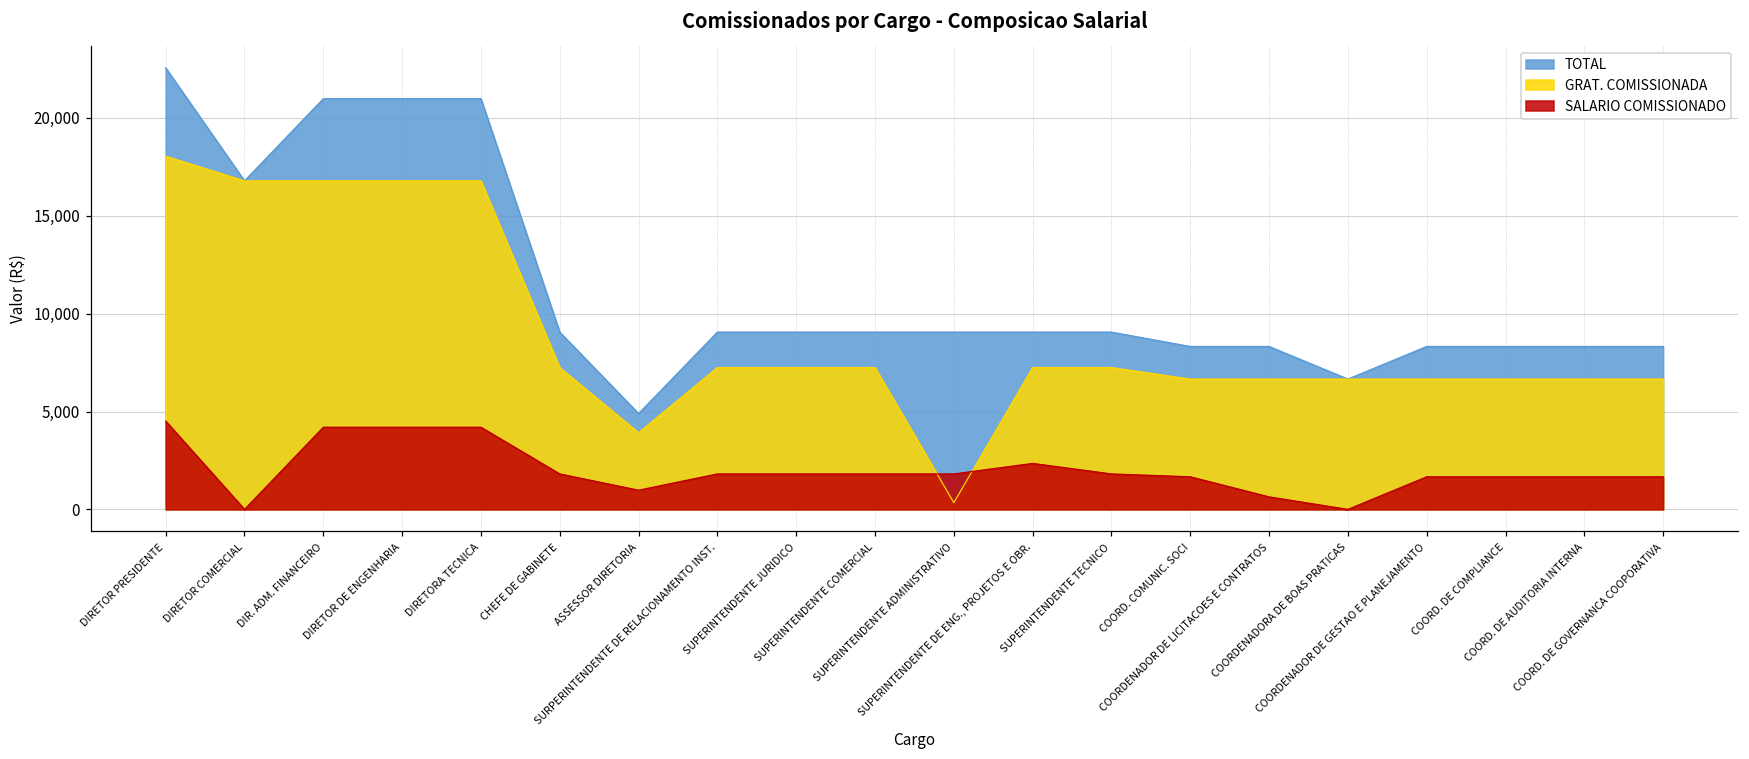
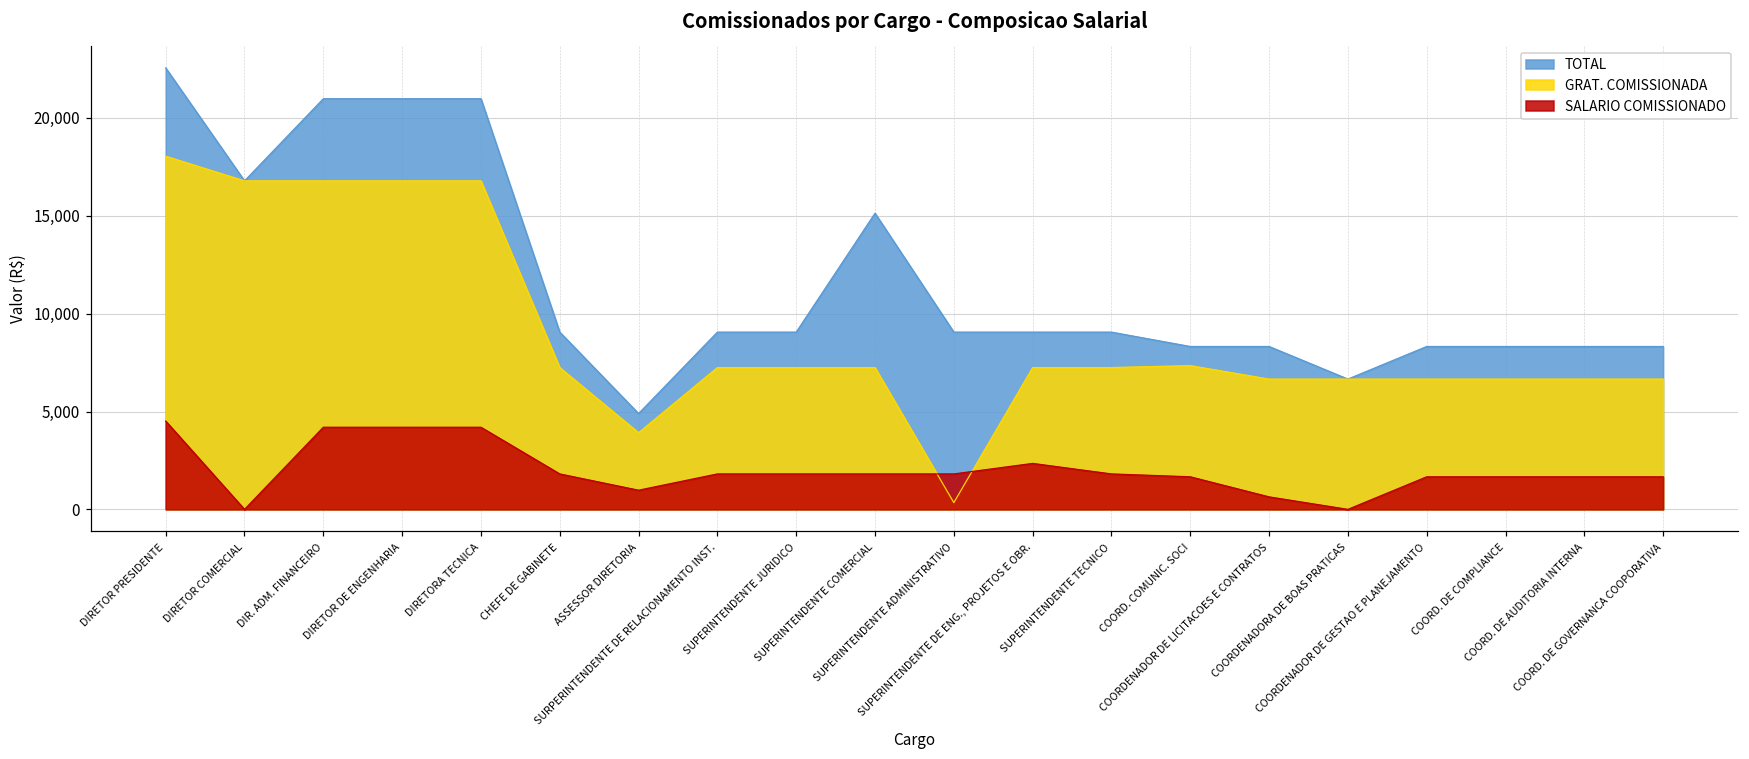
  {
    "TOTAL": {
      "DIRETOR PRESIDENTE": "22,600",
      "DIR. ADM. FINANCEIRO": "21,000",
      "DIRETOR DE ENGENHARIA": "21,000",
      "DIRETORA TECNICA": "21,000",
      "CHEFE DE GABINETE": "9,100",
      "ASSESSOR DIRETORIA": "4,900",
      "SURPERINTENDENTE DE RELACIONAMENTO INST.": "9,100",
      "SUPERINTENDENTE JURIDICO": "9,100",
-     "SUPERINTENDENTE COMERCIAL": "9,100",
+     "SUPERINTENDENTE COMERCIAL": "15,100",
      "SUPERINTENDENTE ADMINISTRATIVO": "9,100",
      "SUPERINTENDENTE DE ENG., PROJETOS E OBR.": "9,100",
      "SUPERINTENDENTE TECNICO": "9,100",
      "COORD. COMUNIC. SOCI": "8,300",
      "COORDENADOR DE LICITACOES E CONTRATOS": "8,300",
      "COORDENADOR DE GESTAO E PLANEJAMENTO": "8,300",
      "COORD. DE COMPLIANCE": "8,300",
      "COORD. DE AUDITORIA INTERNA": "8,300",
      "COORD. DE GOVERNANCA COOPORATIVA": "8,300"
    },
    "GRAT. COMISSIONADA": {
      "DIRETOR PRESIDENTE": "18,000",
      "DIR. ADM. FINANCEIRO": "16,800",
      "DIRETOR DE ENGENHARIA": "16,800",
      "DIRETORA TECNICA": "16,800",
      "CHEFE DE GABINETE": "7,200",
      "ASSESSOR DIRETORIA": "3,900",
      "SURPERINTENDENTE DE RELACIONAMENTO INST.": "7,200",
      "SUPERINTENDENTE JURIDICO": "7,200",
      "SUPERINTENDENTE COMERCIAL": "7,200",
      "SUPERINTENDENTE ADMINISTRATIVO": "300",
      "SUPERINTENDENTE DE ENG., PROJETOS E OBR.": "7,200",
      "SUPERINTENDENTE TECNICO": "7,200",
-     "COORD. COMUNIC. SOCI": "6,700",
+     "COORD. COMUNIC. SOCI": "7,300",
      "COORDENADOR DE LICITACOES E CONTRATOS": "6,700",
      "COORDENADOR DE GESTAO E PLANEJAMENTO": "6,700",
      "COORD. DE COMPLIANCE": "6,700",
      "COORD. DE AUDITORIA INTERNA": "6,700",
      "COORD. DE GOVERNANCA COOPORATIVA": "6,700"
    },
    "SALARIO COMISSIONADO": {
      "DIRETOR PRESIDENTE": "4,500",
      "DIRETOR COMERCIAL": "0",
      "DIR. ADM. FINANCEIRO": "4,200",
      "DIRETOR DE ENGENHARIA": "4,200",
      "DIRETORA TECNICA": "4,200",
      "CHEFE DE GABINETE": "1,800",
      "ASSESSOR DIRETORIA": "1,000",
      "SURPERINTENDENTE DE RELACIONAMENTO INST.": "1,800",
      "SUPERINTENDENTE JURIDICO": "1,800",
      "SUPERINTENDENTE COMERCIAL": "1,800",
      "SUPERINTENDENTE ADMINISTRATIVO": "1,800",
      "SUPERINTENDENTE DE ENG., PROJETOS E OBR.": "2,300",
      "SUPERINTENDENTE TECNICO": "1,800",
      "COORD. COMUNIC. SOCI": "1,700",
      "COORDENADOR DE LICITACOES E CONTRATOS": "600",
      "COORDENADORA DE BOAS PRATICAS": "0",
      "COORDENADOR DE GESTAO E PLANEJAMENTO": "1,700",
      "COORD. DE COMPLIANCE": "1,700",
      "COORD. DE AUDITORIA INTERNA": "1,700",
      "COORD. DE GOVERNANCA COOPORATIVA": "1,700"
    }
  }
